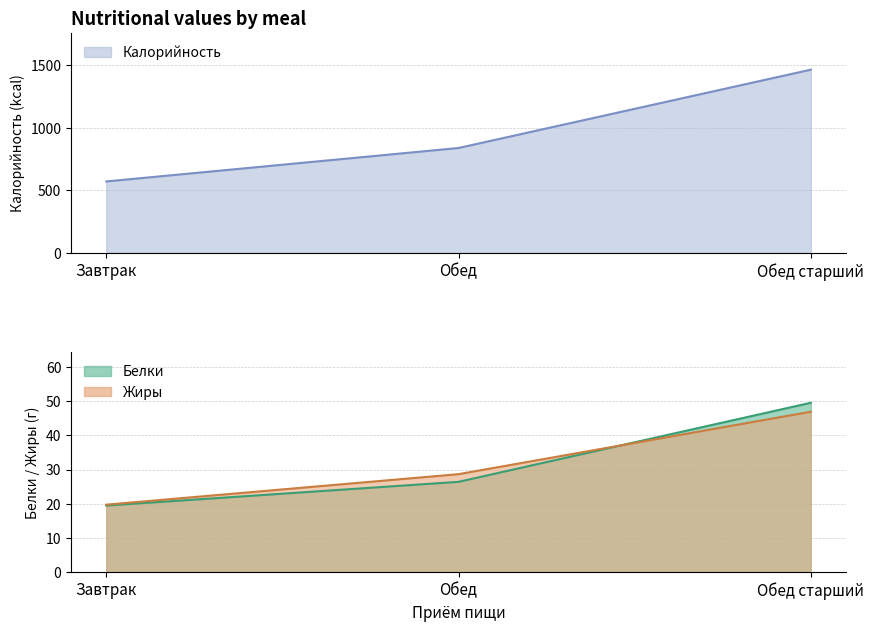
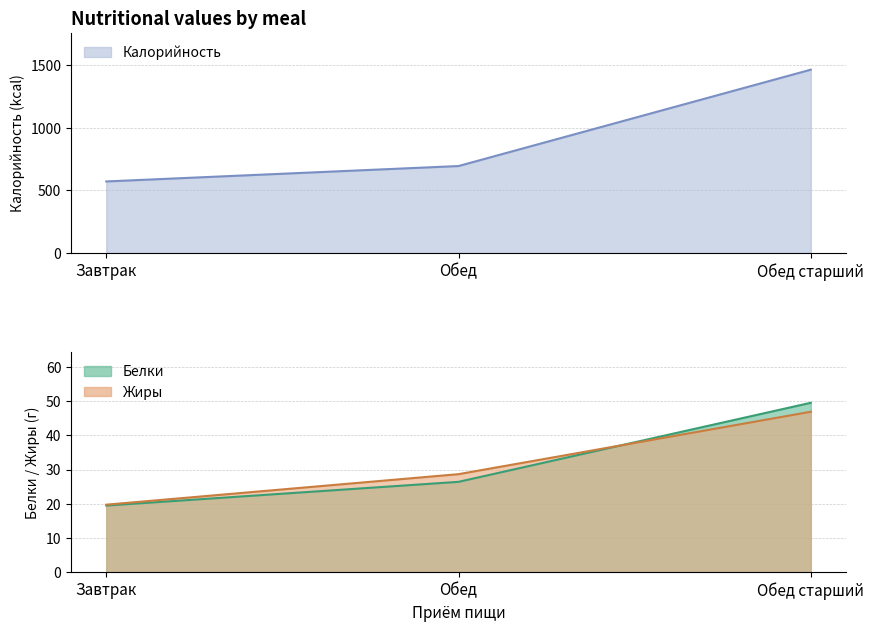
  {
    "Nutritional values by meal": {
      "Завтрак": 570,
-     "Обед": 840,
+     "Обед": 690,
      "Обед старший": 1460
    }
  }
